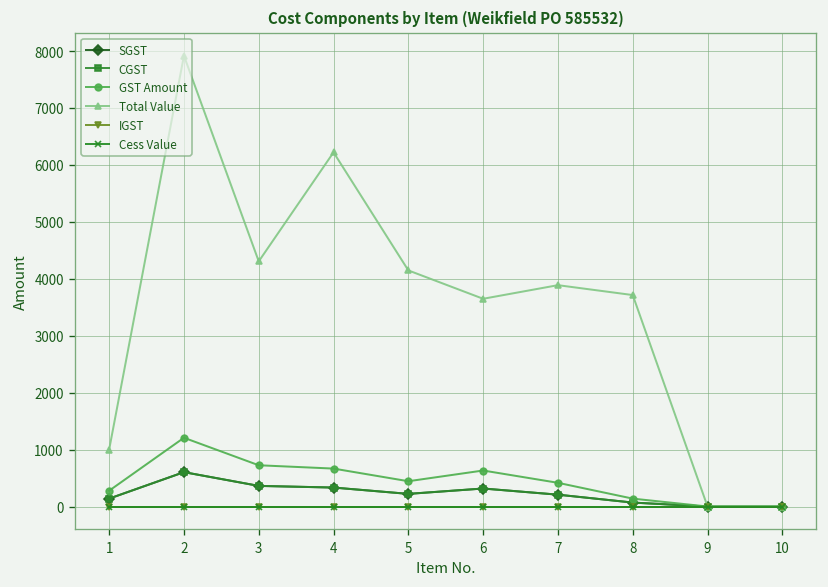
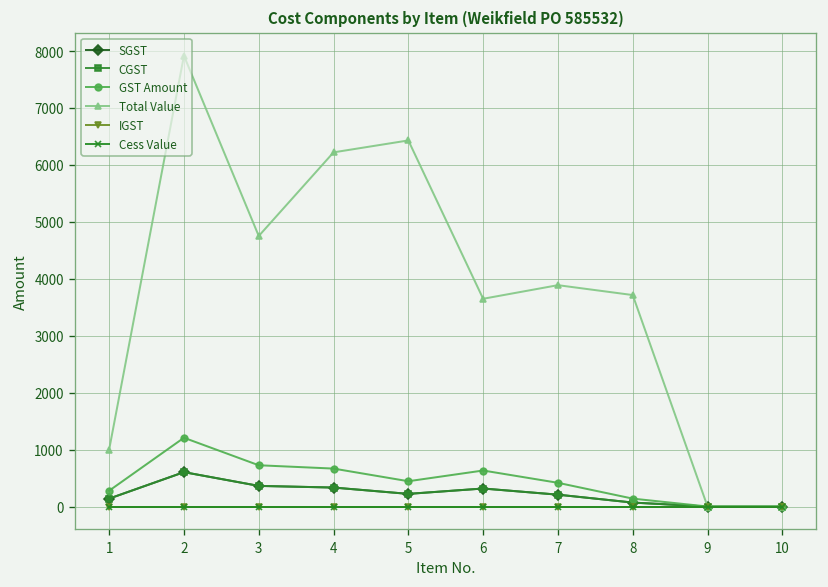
  {
    "Total Value": {
      "1": 1000,
-     "3": 4300,
+     "3": 4800,
      "4": 6200,
-     "5": 4100,
+     "5": 6400,
      "6": 3600,
      "7": 3900,
      "8": 3700
    }
  }
